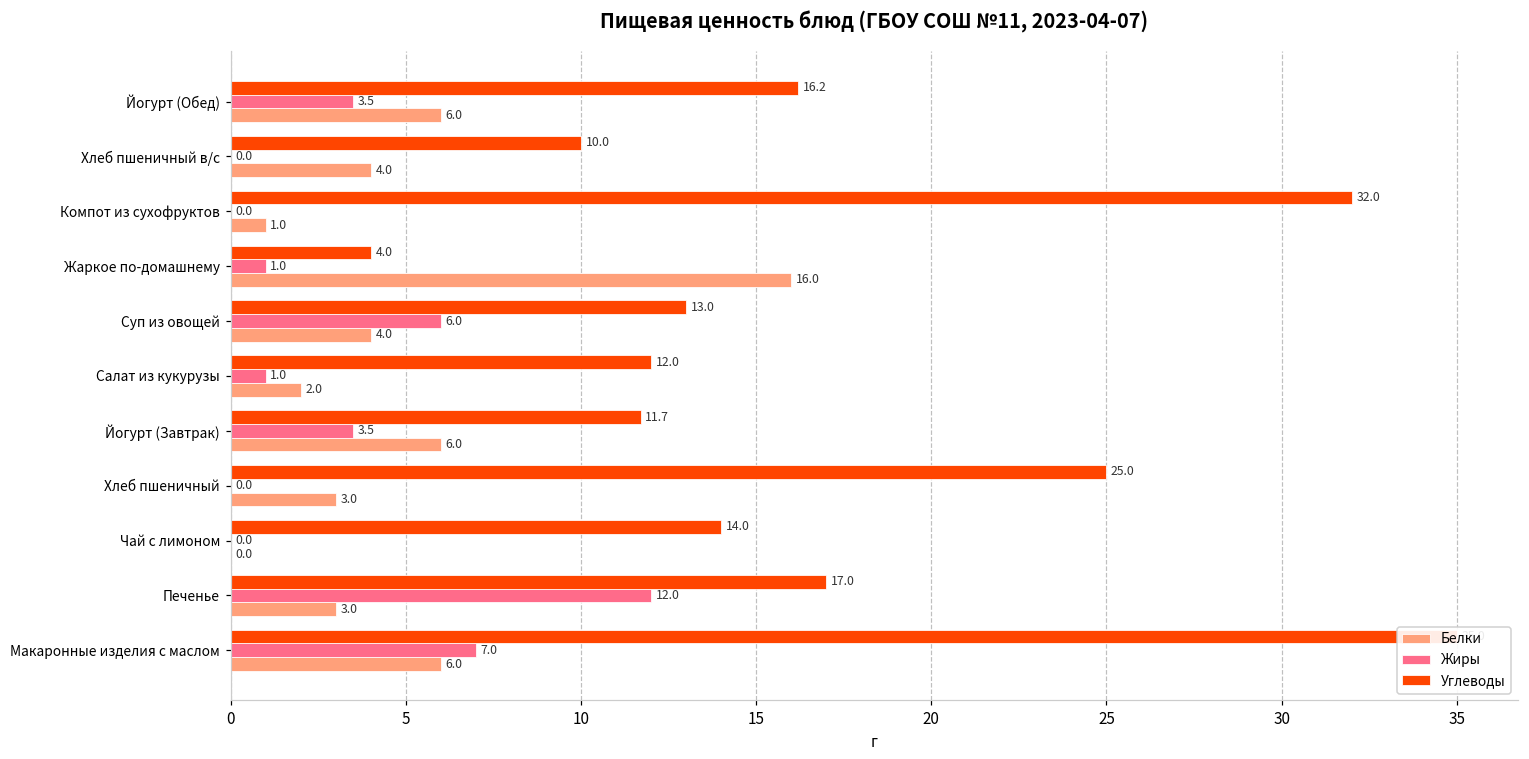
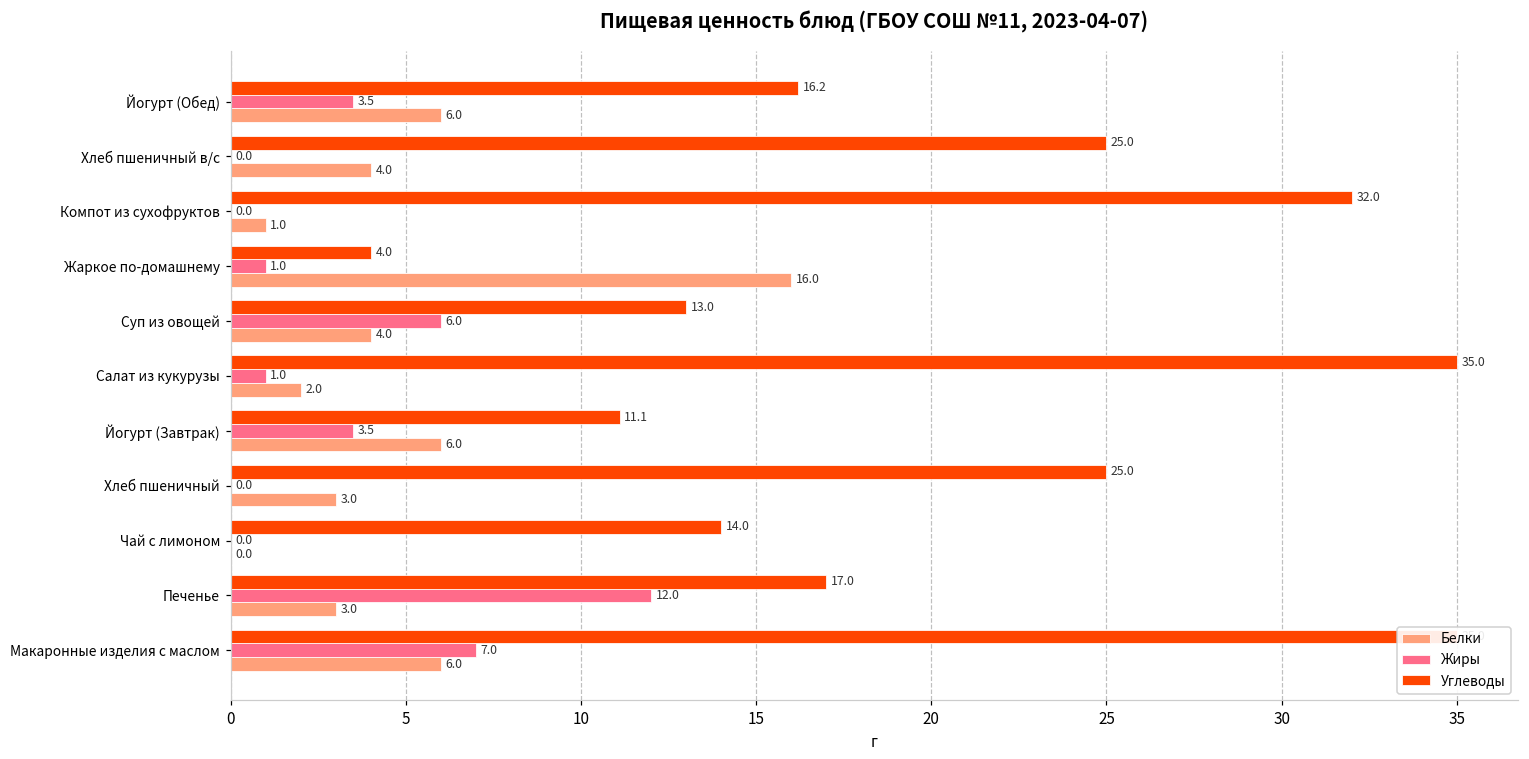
  {
    "Углеводы": {
      "Йогурт (Обед)": 16.2,
-     "Хлеб пшеничный в/с": 10.0,
+     "Хлеб пшеничный в/с": 25.0,
      "Компот из сухофруктов": 32.0,
      "Жаркое по-домашнему": 4.0,
      "Суп из овощей": 13.0,
-     "Салат из кукурузы": 12.0,
-     "Йогурт (Завтрак)": 11.7,
+     "Салат из кукурузы": 35.0,
+     "Йогурт (Завтрак)": 11.1,
      "Хлеб пшеничный": 25.0,
      "Чай с лимоном": 14.0,
      "Печенье": 17.0
    }
  }
